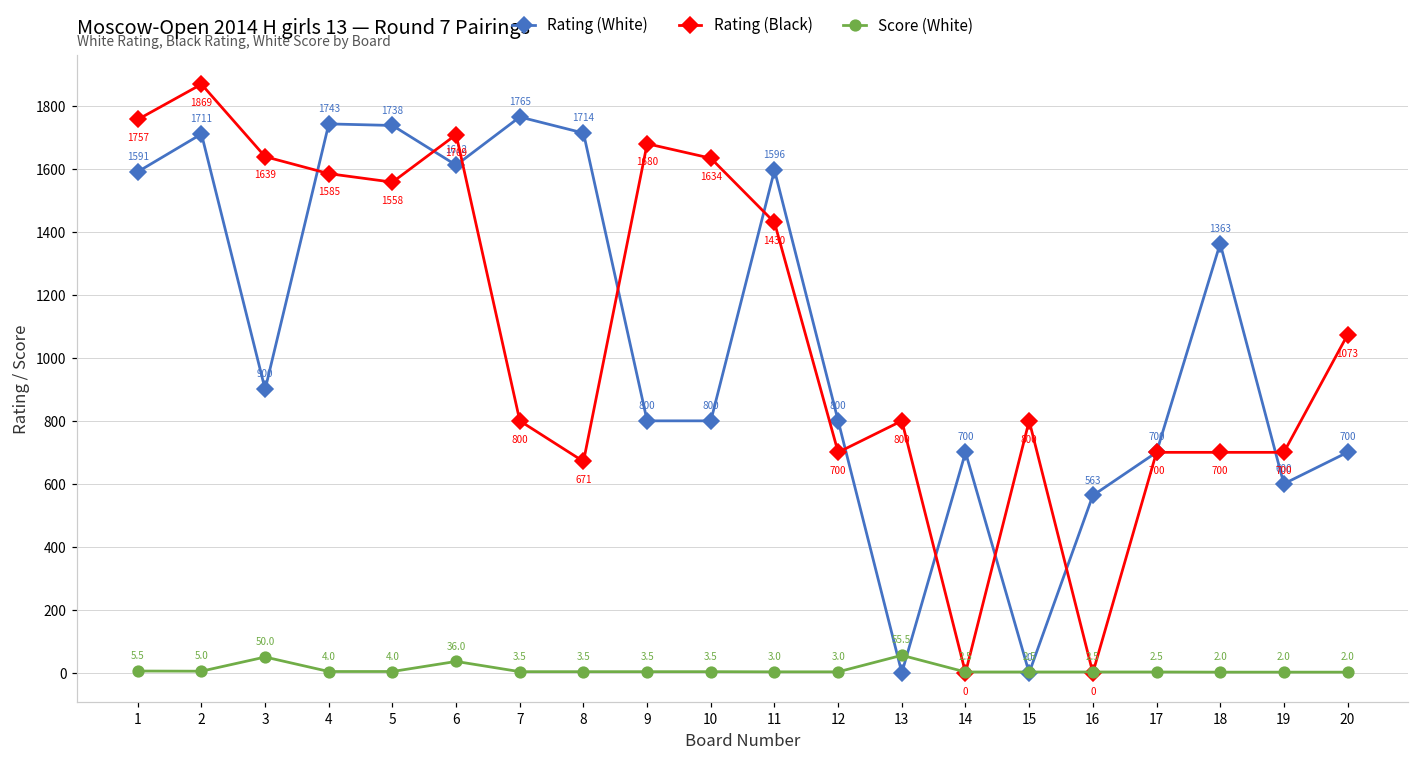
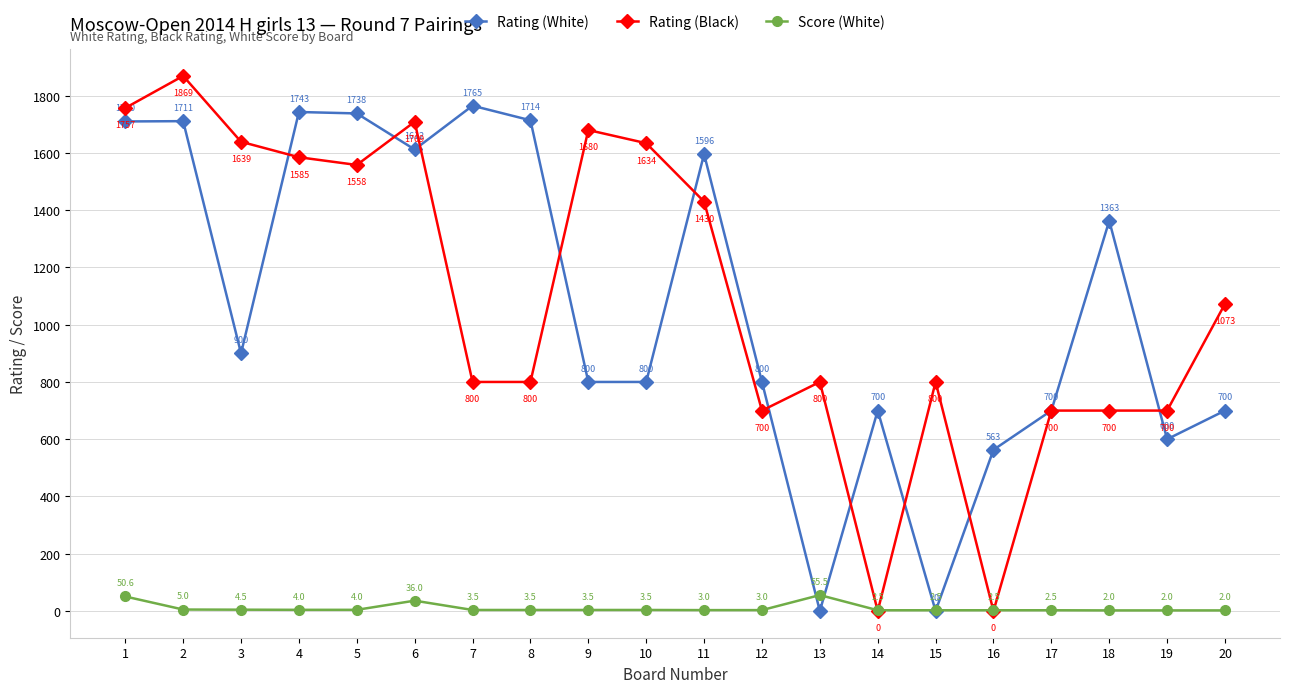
  {
    "Rating (White)": {
-     "1": 1591,
+     "1": 1710,
      "2": 1711,
      "3": 900,
      "4": 1743,
      "5": 1738,
      "7": 1765,
      "8": 1714,
      "9": 800,
      "10": 800,
      "11": 1596,
      "12": 800,
      "14": 700,
      "16": 563,
      "18": 1363,
      "20": 700
    },
    "Rating (Black)": {
      "1": 1757,
      "2": 1869,
      "3": 1639,
      "4": 1585,
      "5": 1558,
      "7": 800,
-     "8": 671,
+     "8": 800,
      "9": 1680,
      "10": 1634,
      "11": 1430,
      "12": 700,
      "13": 800,
      "15": 800,
      "18": 700,
      "20": 1073
    },
    "Score (White)": {
-     "1": 5.5,
+     "1": 50.6,
      "2": 5.0,
-     "3": 50.0,
+     "3": 4.5,
      "4": 4.0,
      "5": 4.0,
      "6": 36.0,
      "7": 3.5,
      "8": 3.5,
      "9": 3.5,
      "10": 3.5,
      "11": 3.0,
      "12": 3.0,
      "13": 55.5,
      "17": 2.5,
      "18": 2.0,
      "19": 2.0,
      "20": 2.0
    }
  }
